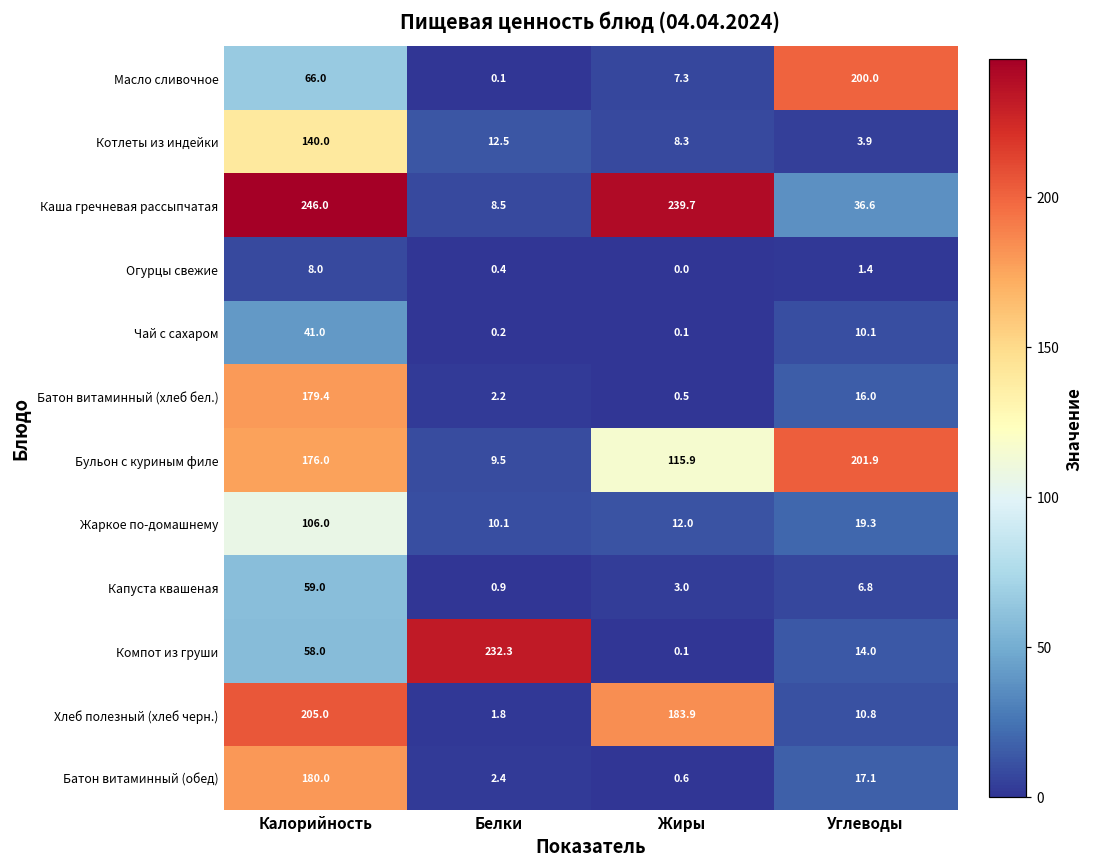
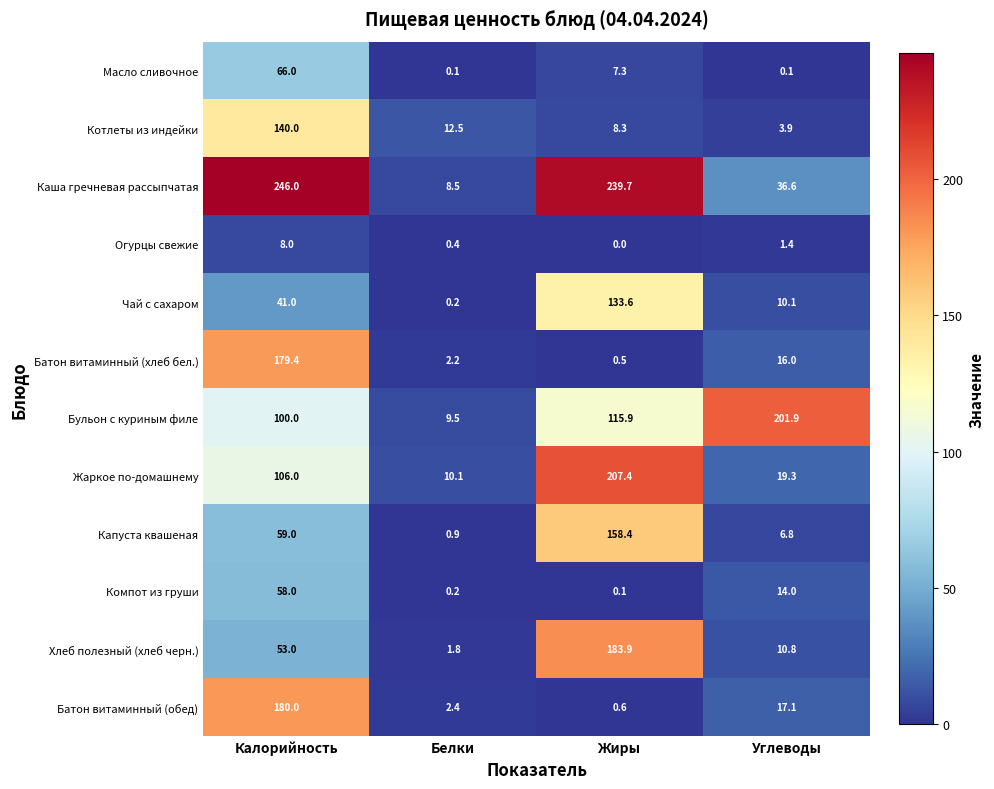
  {
    "Масло сливочное": {
      "Калорийность": 66.0,
      "Белки": 0.1,
      "Жиры": 7.3,
-     "Углеводы": 200.0
+     "Углеводы": 0.1
    },
    "Котлеты из индейки": {
      "Калорийность": 140.0,
      "Белки": 12.5,
      "Жиры": 8.3,
      "Углеводы": 3.9
    },
    "Каша гречневая рассыпчатая": {
      "Калорийность": 246.0,
      "Белки": 8.5,
      "Жиры": 239.7,
      "Углеводы": 36.6
    },
    "Огурцы свежие": {
      "Калорийность": 8.0,
      "Белки": 0.4,
      "Жиры": 0.0,
      "Углеводы": 1.4
    },
    "Чай с сахаром": {
      "Калорийность": 41.0,
      "Белки": 0.2,
-     "Жиры": 0.1,
+     "Жиры": 133.6,
      "Углеводы": 10.1
    },
    "Батон витаминный (хлеб бел.)": {
      "Калорийность": 179.4,
      "Белки": 2.2,
      "Жиры": 0.5,
      "Углеводы": 16.0
    },
    "Бульон с куриным филе": {
-     "Калорийность": 176.0,
+     "Калорийность": 100.0,
      "Белки": 9.5,
      "Жиры": 115.9,
      "Углеводы": 201.9
    },
    "Жаркое по-домашнему": {
      "Калорийность": 106.0,
      "Белки": 10.1,
-     "Жиры": 12.0,
+     "Жиры": 207.4,
      "Углеводы": 19.3
    },
    "Капуста квашеная": {
      "Калорийность": 59.0,
      "Белки": 0.9,
-     "Жиры": 3.0,
+     "Жиры": 158.4,
      "Углеводы": 6.8
    },
    "Компот из груши": {
      "Калорийность": 58.0,
-     "Белки": 232.3,
+     "Белки": 0.2,
      "Жиры": 0.1,
      "Углеводы": 14.0
    },
    "Хлеб полезный (хлеб черн.)": {
-     "Калорийность": 205.0,
+     "Калорийность": 53.0,
      "Белки": 1.8,
      "Жиры": 183.9,
      "Углеводы": 10.8
    },
    "Батон витаминный (обед)": {
      "Калорийность": 180.0,
      "Белки": 2.4,
      "Жиры": 0.6,
      "Углеводы": 17.1
    }
  }
